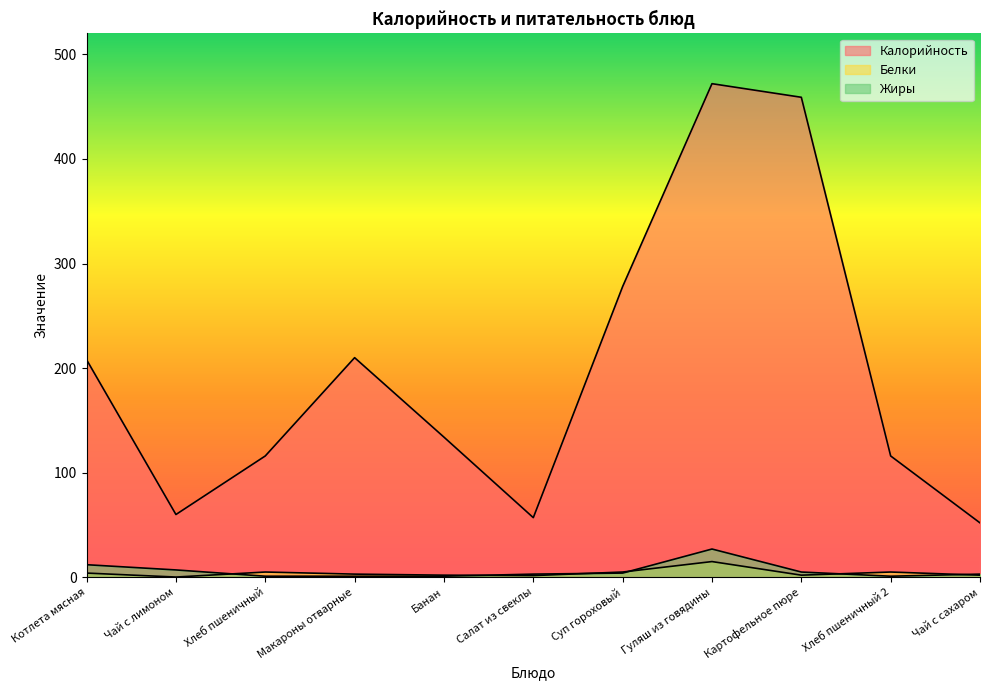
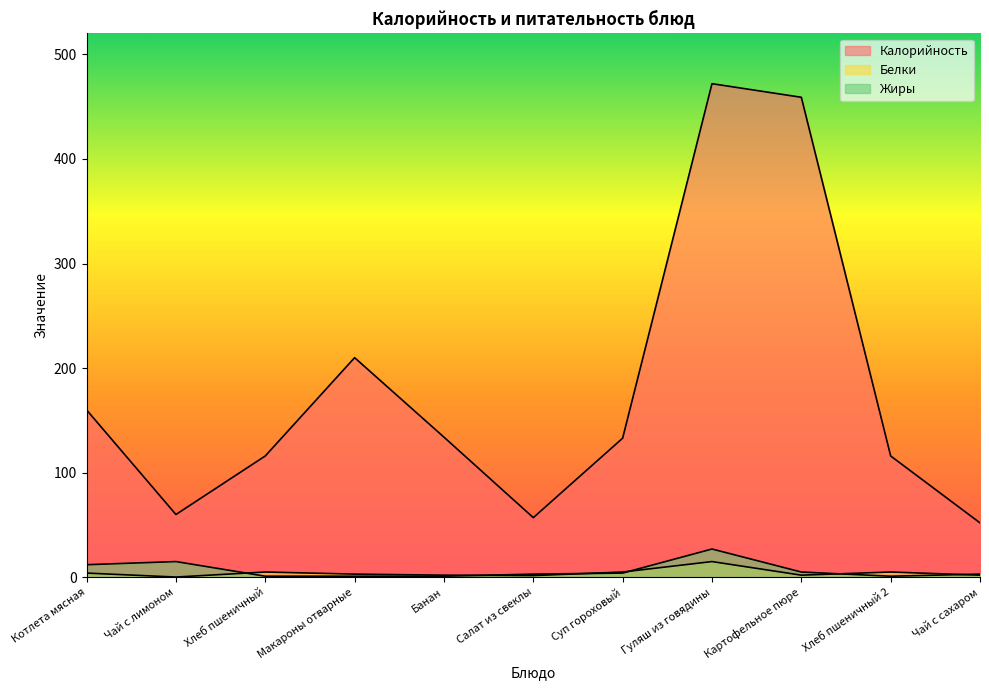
  {
    "Калорийность": {
-     "Котлета мясная": 208,
+     "Котлета мясная": 160,
      "Чай с лимоном": 60,
      "Хлеб пшеничный": 116,
      "Макароны отварные": 210,
      "Банан": 134,
      "Салат из свеклы": 57,
-     "Суп гороховый": 278,
+     "Суп гороховый": 133,
      "Гуляш из говядины": 472,
      "Картофельное пюре": 459,
      "Хлеб пшеничный 2": 116,
      "Чай с сахаром": 52
    },
    "Белки": {
      "Котлета мясная": 4,
      "Чай с лимоном": 0,
      "Хлеб пшеничный": 5,
      "Гуляш из говядины": 15,
      "Картофельное пюре": 2,
      "Хлеб пшеничный 2": 5
    },
    "Жиры": {
      "Котлета мясная": 12,
-     "Чай с лимоном": 7,
+     "Чай с лимоном": 15,
      "Хлеб пшеничный": 1,
      "Гуляш из говядины": 27,
      "Картофельное пюре": 5,
      "Хлеб пшеничный 2": 1
    }
  }
